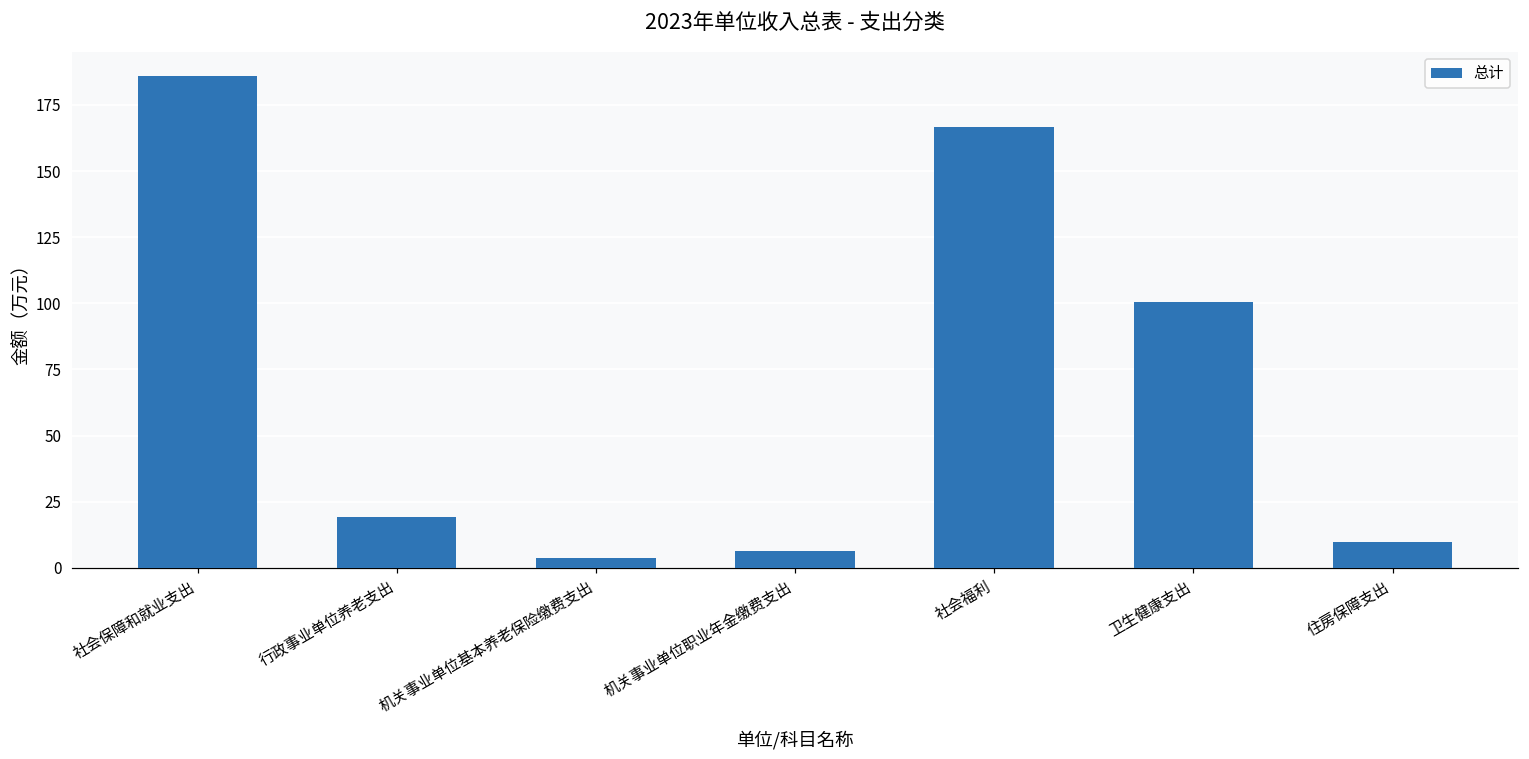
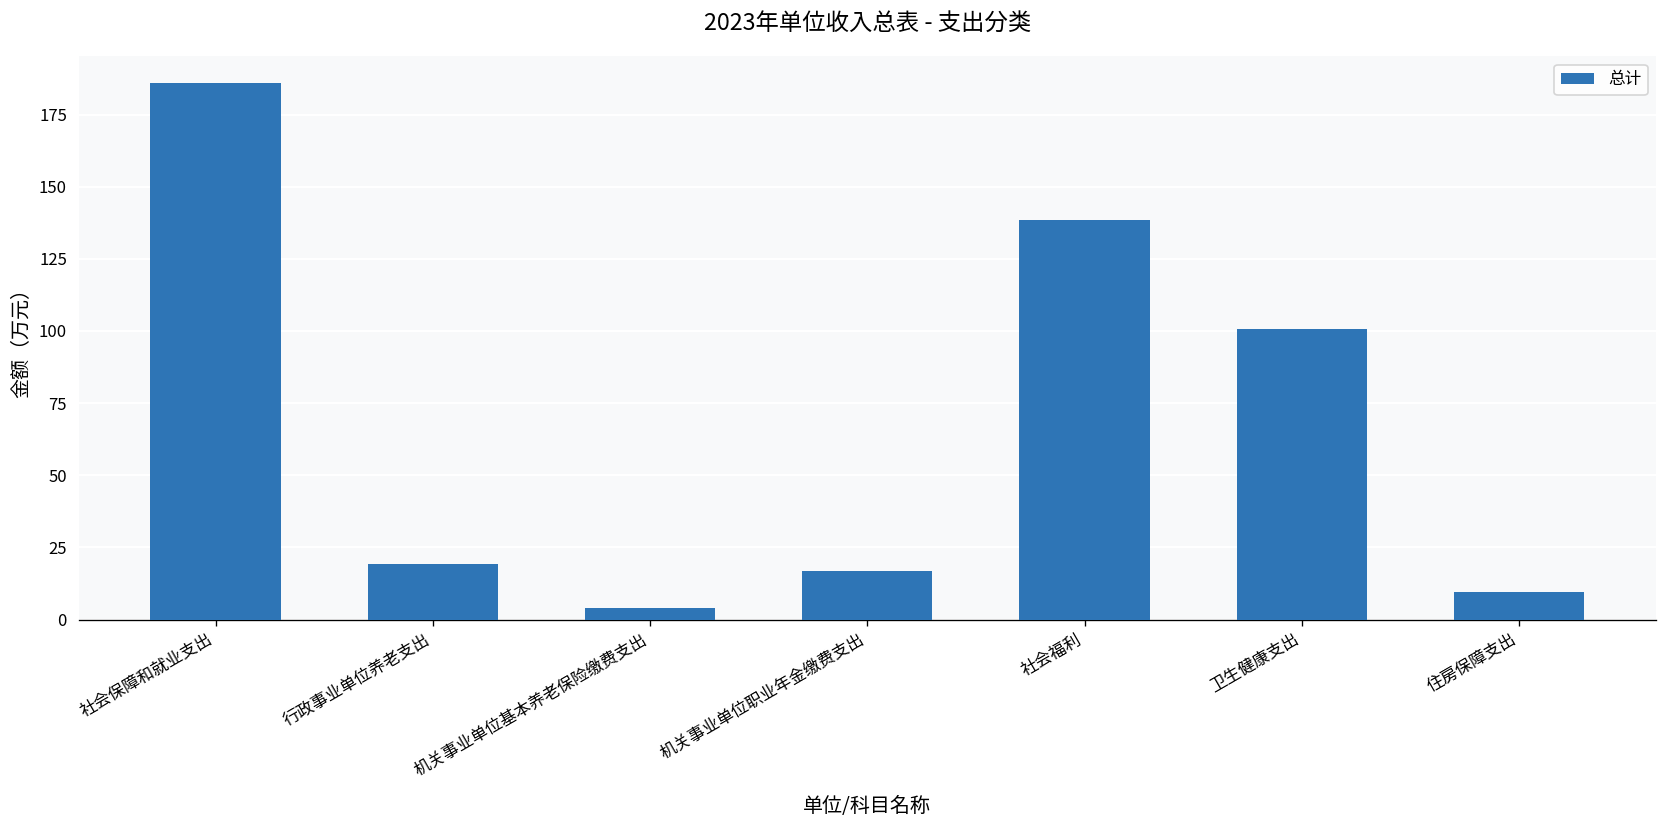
  {
    "社会保障和就业支出": 186,
    "行政事业单位养老支出": 19,
    "机关事业单位基本养老保险缴费支出": 4,
-   "机关事业单位职业年金缴费支出": 6,
-   "社会福利": 167,
+   "机关事业单位职业年金缴费支出": 17,
+   "社会福利": 138,
    "卫生健康支出": 101,
    "住房保障支出": 10
  }
